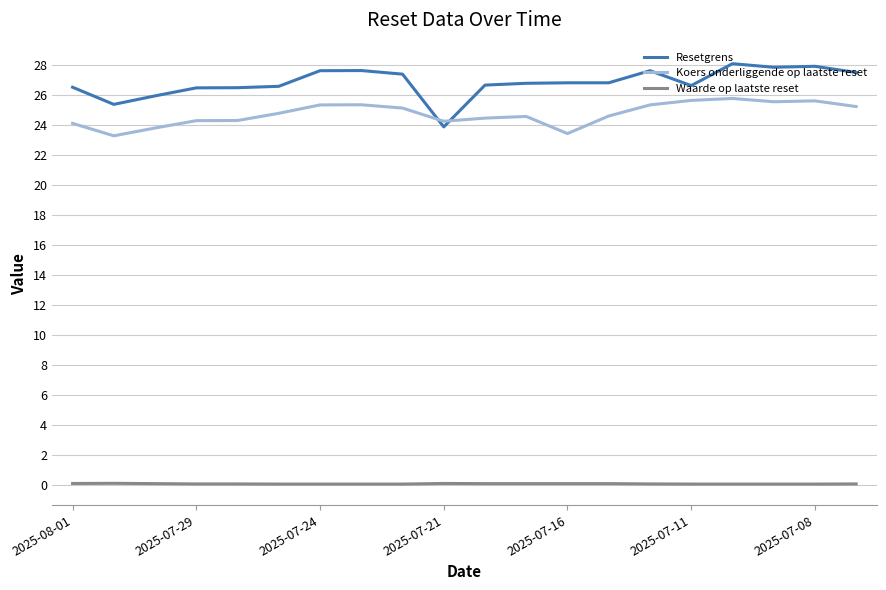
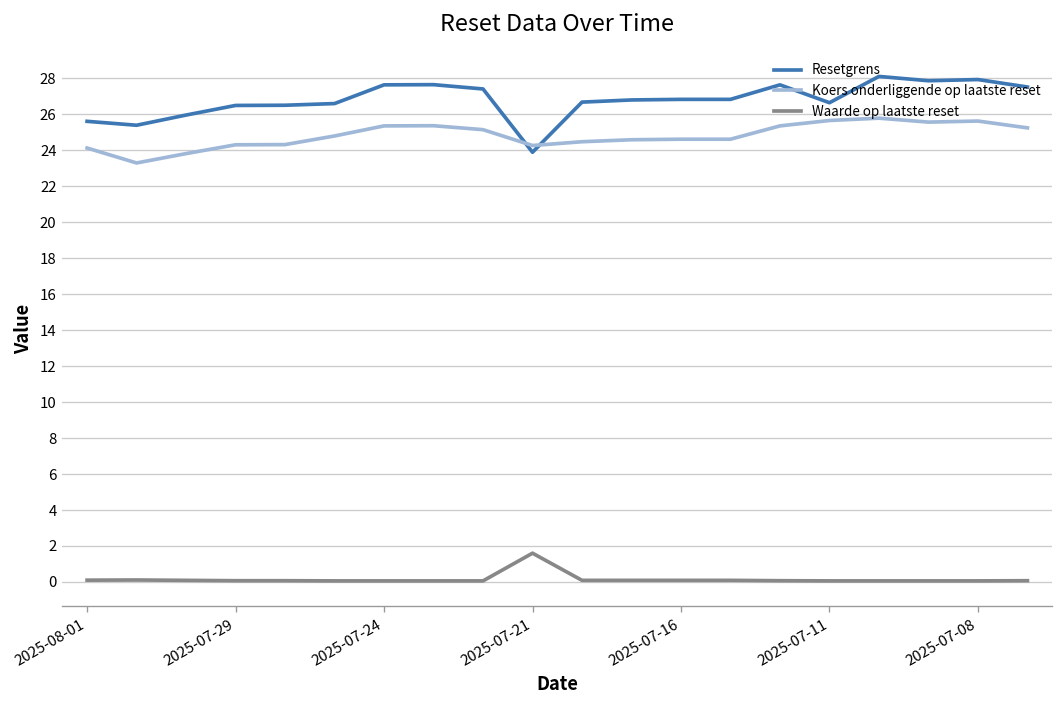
  {
    "Resetgrens": {
-     "2025-08-01": 26.5,
+     "2025-08-01": 25.6,
      "2025-07-29": 26.5,
      "2025-07-24": 27.6,
      "2025-07-21": 23.9,
      "2025-07-16": 26.8,
      "2025-07-11": 26.6,
      "2025-07-08": 27.9
    },
    "Koers onderliggende op laatste reset": {
      "2025-08-01": 24.1,
      "2025-07-29": 24.3,
      "2025-07-24": 25.4,
      "2025-07-21": 24.3,
-     "2025-07-16": 23.4,
+     "2025-07-16": 24.6,
      "2025-07-11": 25.7,
      "2025-07-08": 25.6
    },
    "Waarde op laatste reset": {
      "2025-08-01": 0.1,
      "2025-07-29": 0.1,
      "2025-07-24": 0.1,
-     "2025-07-21": 0.1,
+     "2025-07-21": 1.6,
      "2025-07-16": 0.1,
      "2025-07-11": 0.1,
      "2025-07-08": 0.1
    }
  }
